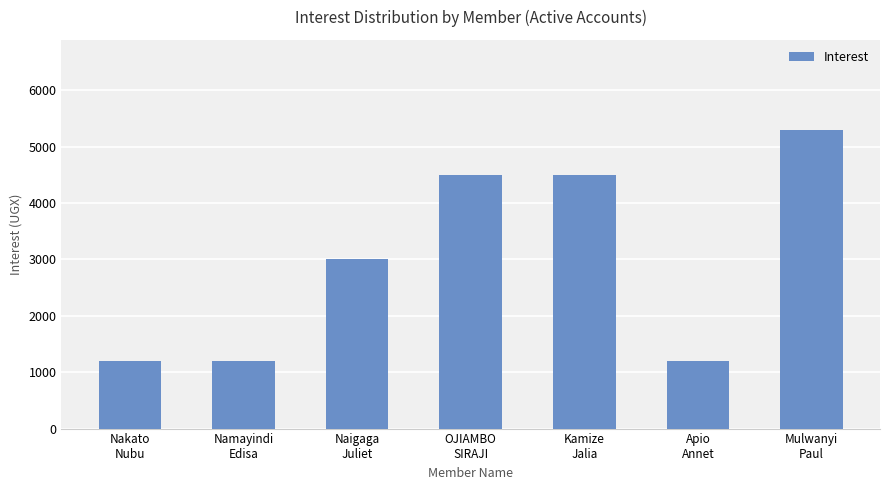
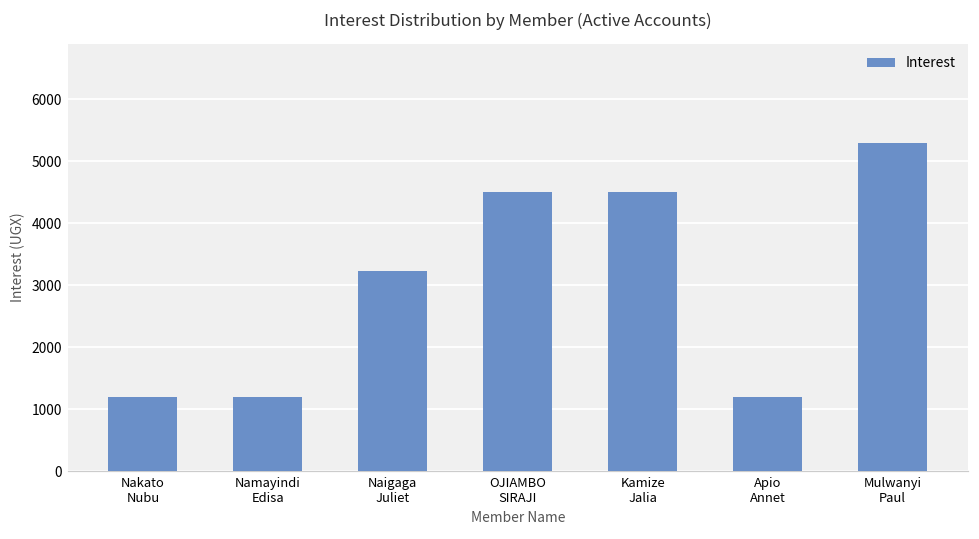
  {
    "Nakato Nubu": 1200,
    "Namayindi Edisa": 1200,
-   "Naigaga Juliet": 3000,
+   "Naigaga Juliet": 3200,
    "OJIAMBO SIRAJI": 4500,
    "Kamize Jalia": 4500,
    "Apio Annet": 1200,
    "Mulwanyi Paul": 5300
  }
